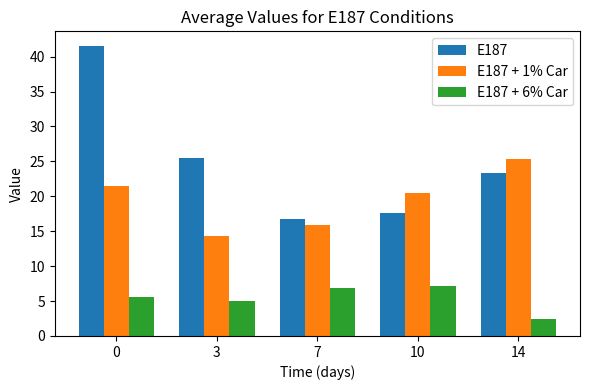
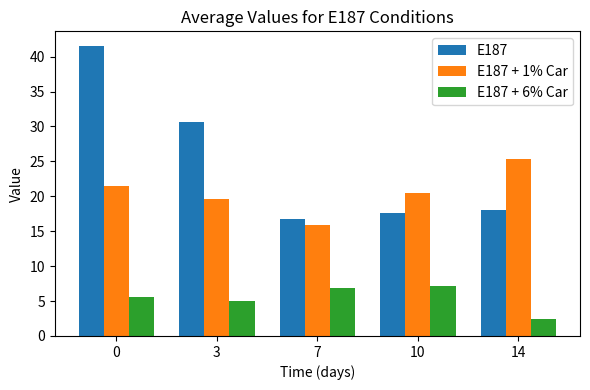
  {
    "E187": {
      "0": 42,
-     "3": 25,
+     "3": 31,
      "7": 17,
      "10": 18,
-     "14": 23
+     "14": 18
    },
    "E187 + 1% Car": {
      "0": 21,
-     "3": 14,
+     "3": 20,
      "7": 16,
      "10": 21,
      "14": 25
    },
    "E187 + 6% Car": {
      "0": 6,
      "3": 5,
      "7": 7,
      "10": 7,
      "14": 2
    }
  }
